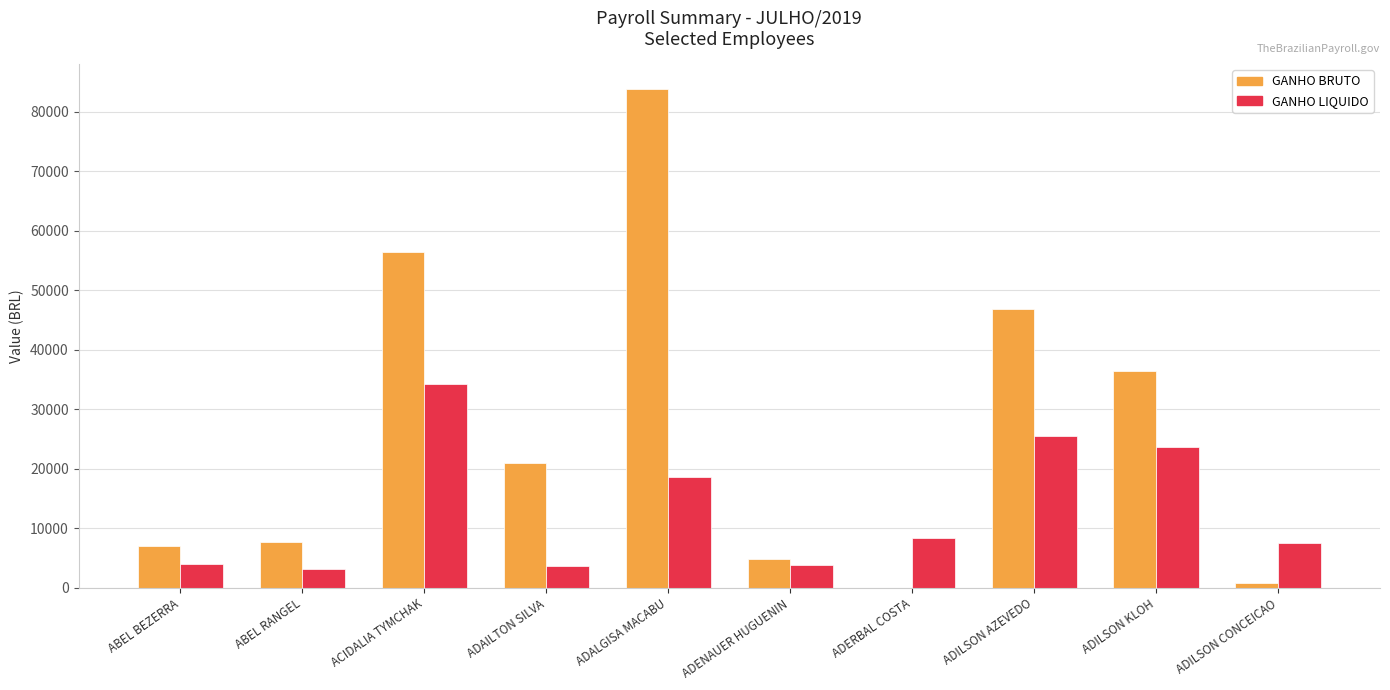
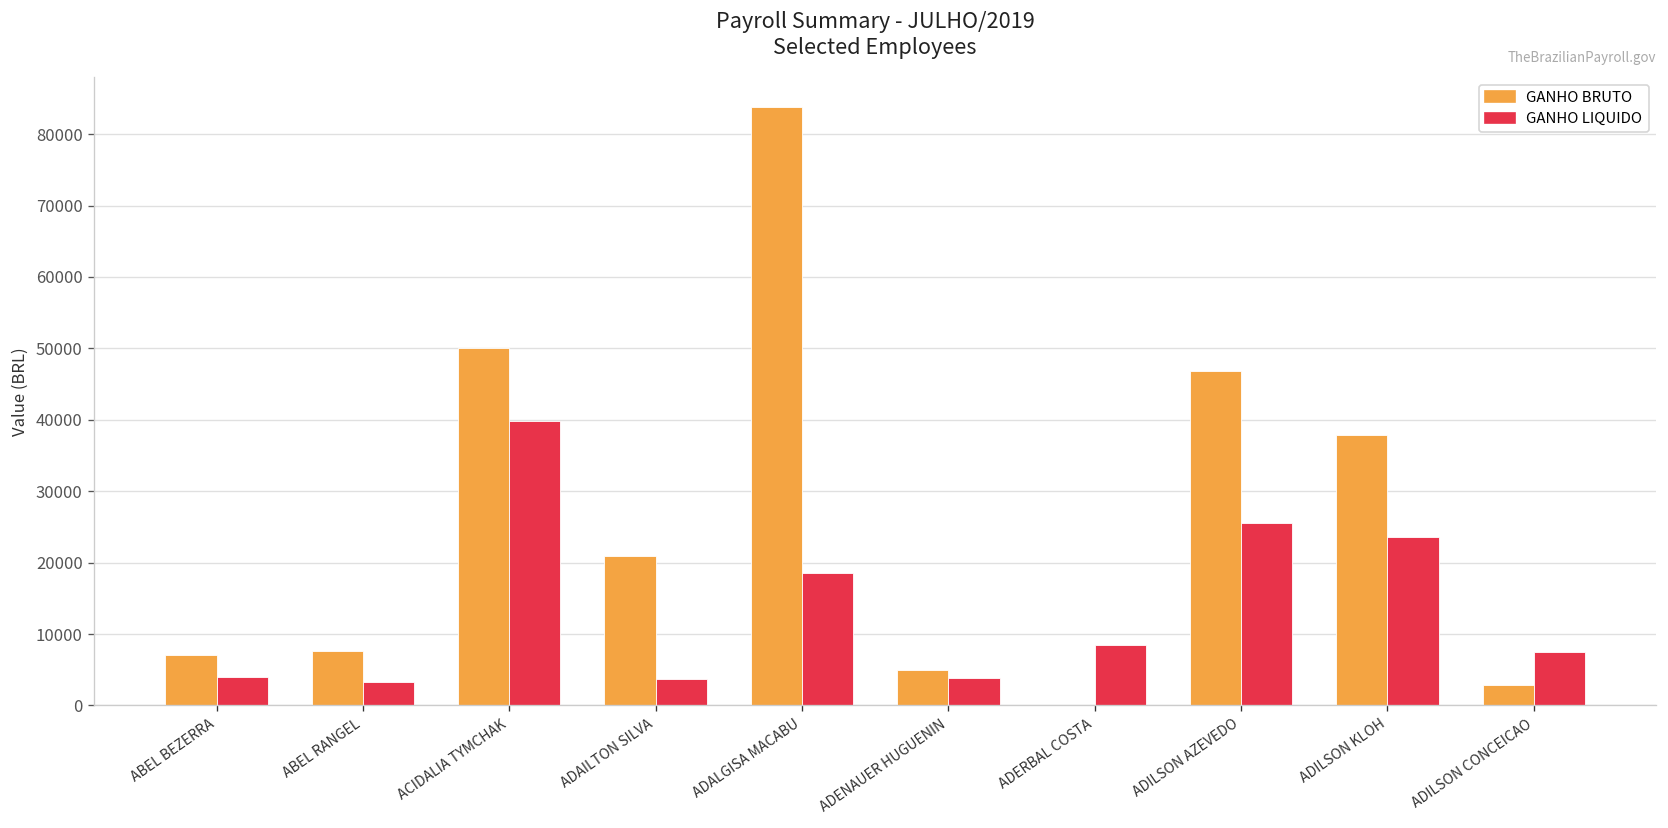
  {
    "GANHO BRUTO": {
      "ABEL BEZERRA": 7000,
      "ABEL RANGEL": 8000,
-     "ACIDALIA TYMCHAK": 56000,
+     "ACIDALIA TYMCHAK": 50000,
      "ADAILTON SILVA": 21000,
      "ADALGISA MACABU": 84000,
      "ADENAUER HUGUENIN": 5000,
      "ADILSON AZEVEDO": 47000,
-     "ADILSON KLOH": 36000,
-     "ADILSON CONCEICAO": 1000
+     "ADILSON KLOH": 38000,
+     "ADILSON CONCEICAO": 3000
    },
    "GANHO LIQUIDO": {
      "ABEL BEZERRA": 4000,
      "ABEL RANGEL": 3000,
-     "ACIDALIA TYMCHAK": 34000,
+     "ACIDALIA TYMCHAK": 40000,
      "ADAILTON SILVA": 4000,
      "ADALGISA MACABU": 19000,
      "ADENAUER HUGUENIN": 4000,
      "ADERBAL COSTA": 8000,
      "ADILSON AZEVEDO": 26000,
      "ADILSON KLOH": 24000,
      "ADILSON CONCEICAO": 8000
    }
  }
